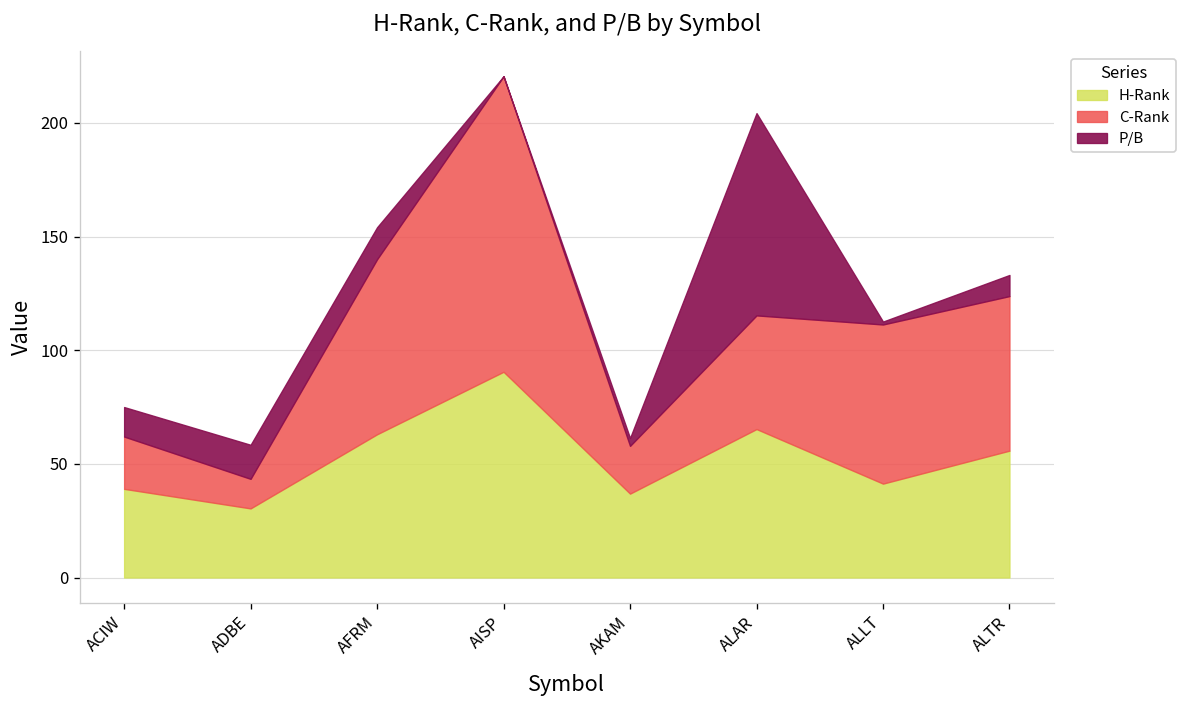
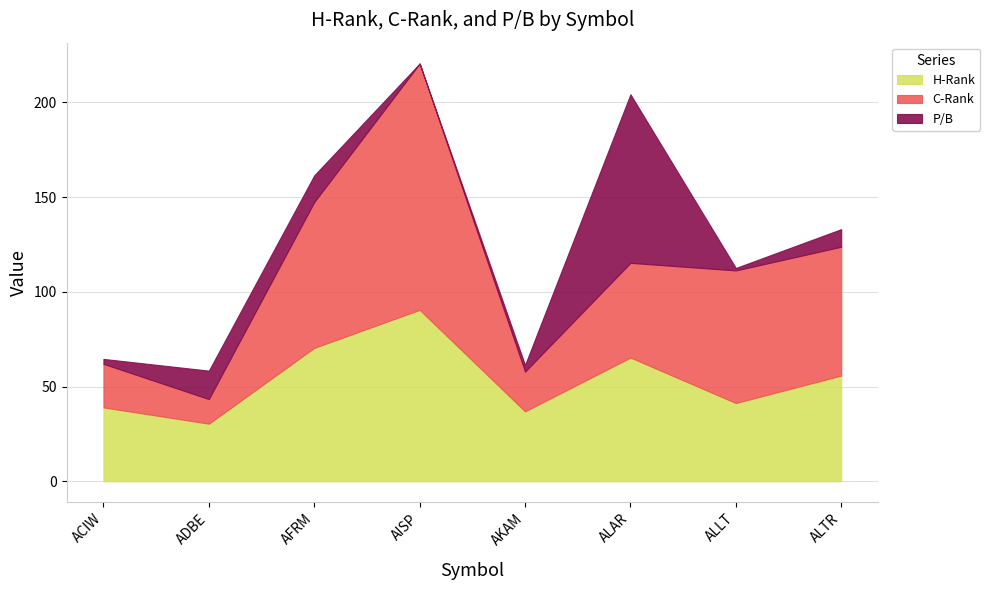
  {
    "H-Rank": {
      "ACIW": 39,
      "ADBE": 30,
-     "AFRM": 63,
+     "AFRM": 70,
      "AISP": 91,
      "AKAM": 37,
      "ALAR": 65,
      "ALLT": 41,
      "ALTR": 56
    },
    "C-Rank": {
      "ACIW": 23,
      "ADBE": 13,
      "AFRM": 77,
      "AKAM": 21,
      "ALAR": 50,
      "ALTR": 68
    },
    "P/B": {
-     "ACIW": 13,
+     "ACIW": 3,
      "ADBE": 15,
      "AFRM": 14,
      "AKAM": 4,
      "ALAR": 89,
      "ALTR": 9
    }
  }
